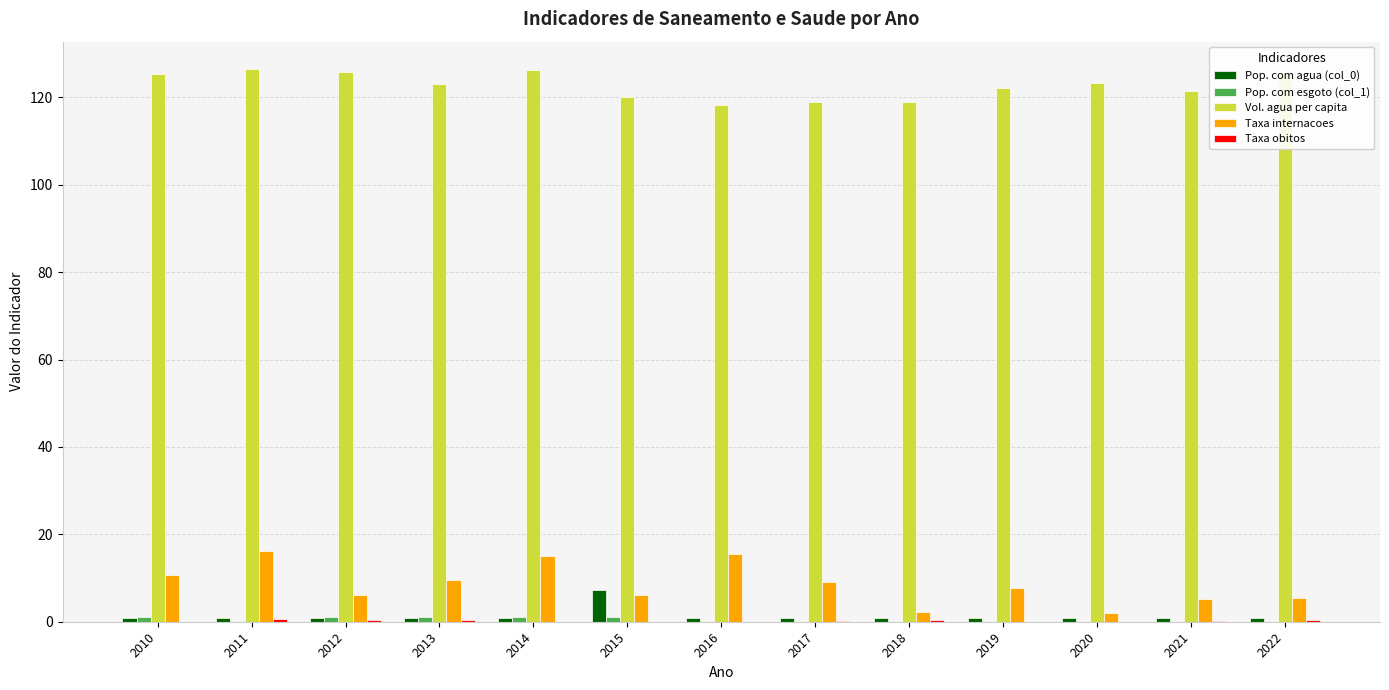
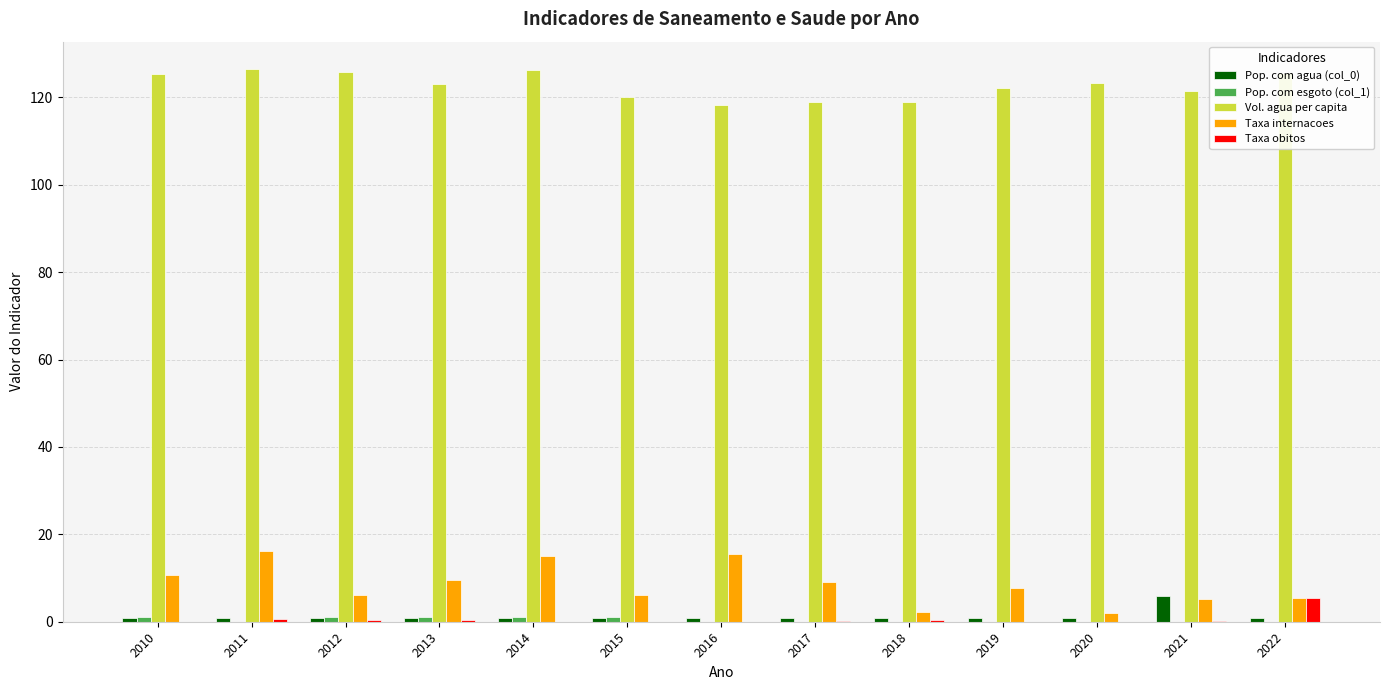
  {
    "Pop. com agua (col_0)": {
      "2010": 1,
      "2011": 1,
      "2012": 1,
      "2013": 1,
      "2014": 1,
-     "2015": 7,
+     "2015": 1,
      "2016": 1,
      "2017": 1,
      "2018": 1,
      "2019": 1,
      "2020": 1,
-     "2021": 1,
+     "2021": 6,
      "2022": 1
    },
    "Pop. com esgoto (col_1)": {
      "2010": 1,
      "2011": 0,
      "2012": 1,
      "2013": 1,
      "2014": 1,
      "2015": 1,
      "2016": 0,
      "2017": 0
    },
    "Vol. agua per capita": {
      "2010": 125,
      "2011": 126,
      "2012": 126,
      "2013": 123,
      "2014": 126,
      "2015": 120,
      "2016": 118,
      "2017": 119,
      "2018": 119,
      "2019": 122,
      "2020": 123,
      "2021": 121
    },
    "Taxa internacoes": {
      "2010": 11,
      "2011": 16,
      "2012": 6,
      "2013": 9,
      "2014": 15,
      "2015": 6,
      "2016": 16,
      "2017": 9,
      "2018": 2,
      "2019": 8,
      "2020": 2,
      "2021": 5,
      "2022": 5
    },
    "Taxa obitos": {
      "2010": 0,
      "2011": 1,
      "2014": 0,
      "2015": 0,
      "2016": 0,
      "2019": 0,
      "2020": 0,
-     "2022": 0
+     "2022": 5
    }
  }
